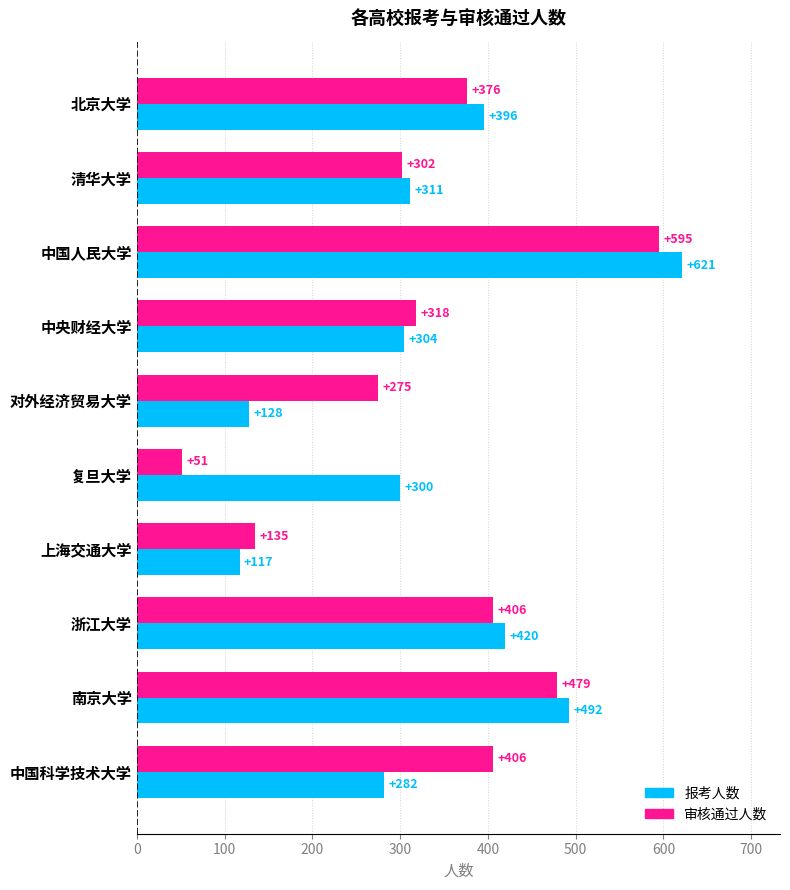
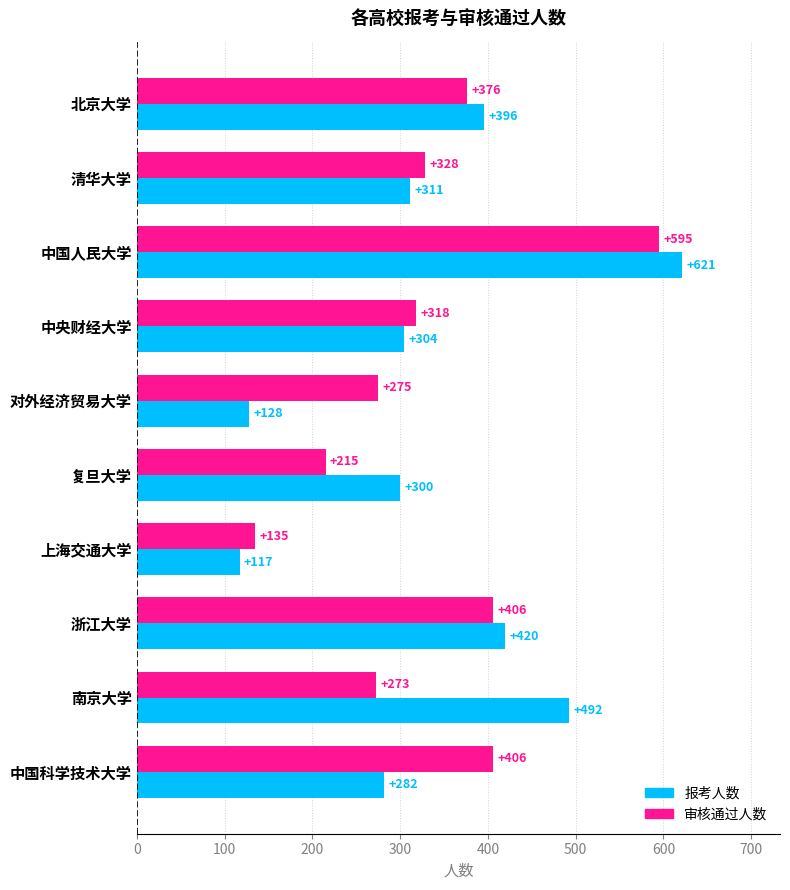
  {
    "报考人数": {
      "北京大学": "+396",
      "清华大学": "+311",
      "中国人民大学": "+621",
      "中央财经大学": "+304",
      "对外经济贸易大学": "+128",
      "复旦大学": "+300",
      "上海交通大学": "+117",
      "浙江大学": "+420",
      "南京大学": "+492",
      "中国科学技术大学": "+282"
    },
    "审核通过人数": {
      "北京大学": "+376",
-     "清华大学": "+302",
+     "清华大学": "+328",
      "中国人民大学": "+595",
      "中央财经大学": "+318",
      "对外经济贸易大学": "+275",
-     "复旦大学": "+51",
+     "复旦大学": "+215",
      "上海交通大学": "+135",
      "浙江大学": "+406",
-     "南京大学": "+479",
+     "南京大学": "+273",
      "中国科学技术大学": "+406"
    }
  }
